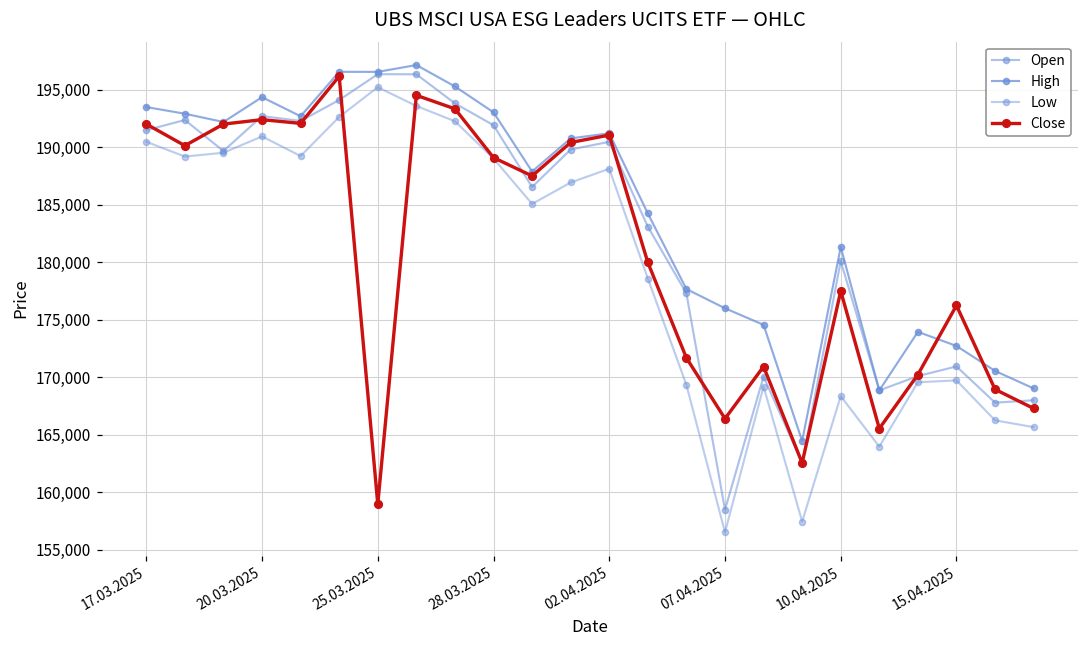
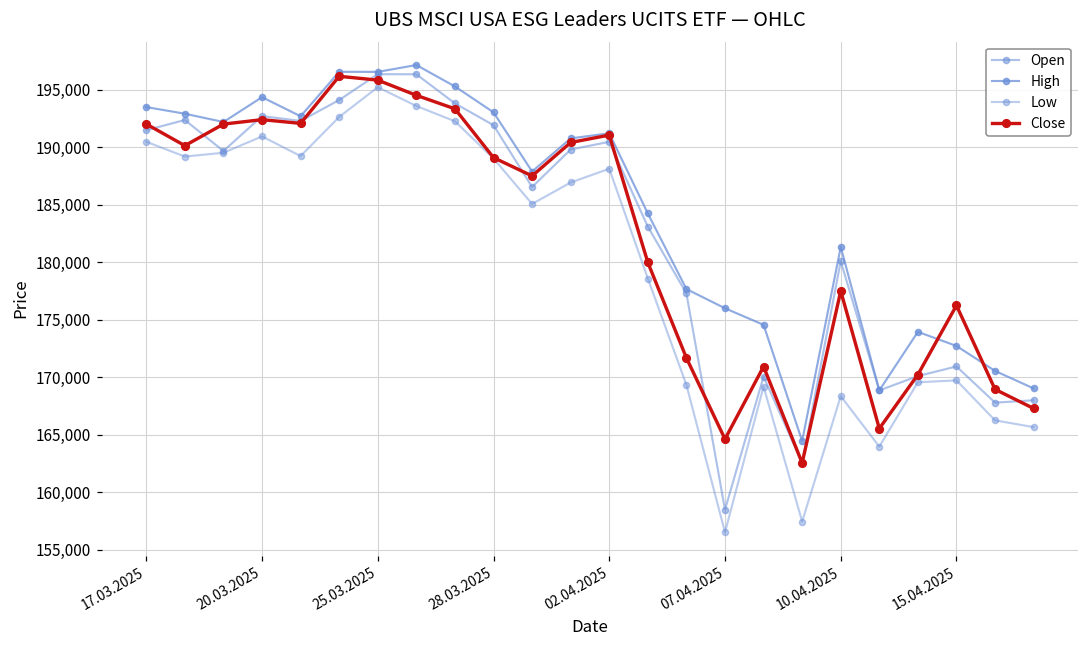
  {
    "Close": {
      "17.03.2025": "192,000",
      "20.03.2025": "192,400",
-     "25.03.2025": "159,000",
-     "07.04.2025": "166,400",
+     "25.03.2025": "195,800",
+     "07.04.2025": "164,600",
      "10.04.2025": "177,500",
      "15.04.2025": "176,200"
    }
  }
